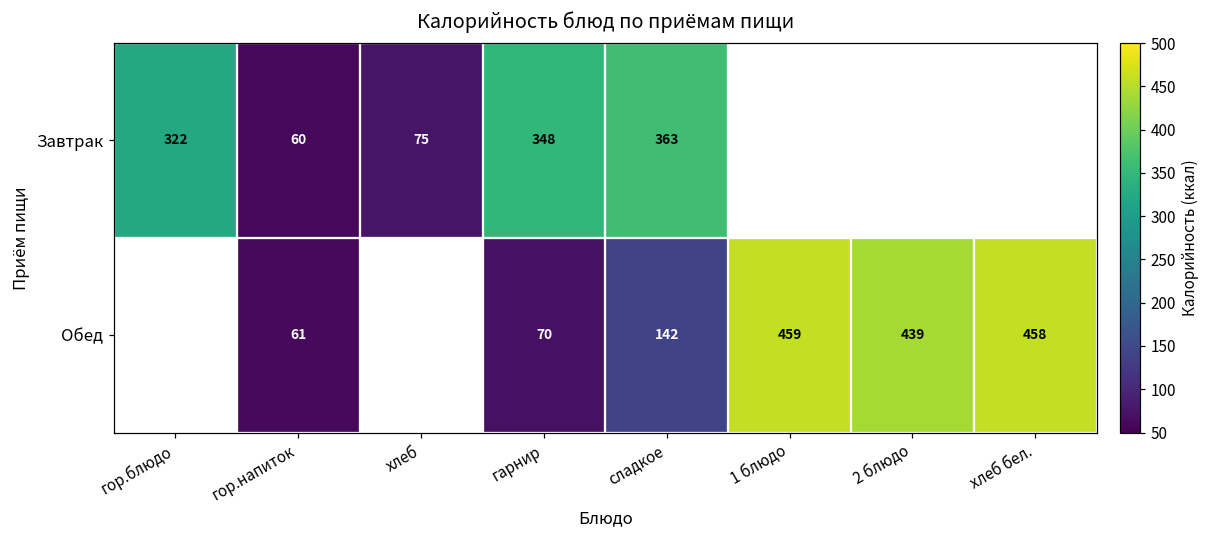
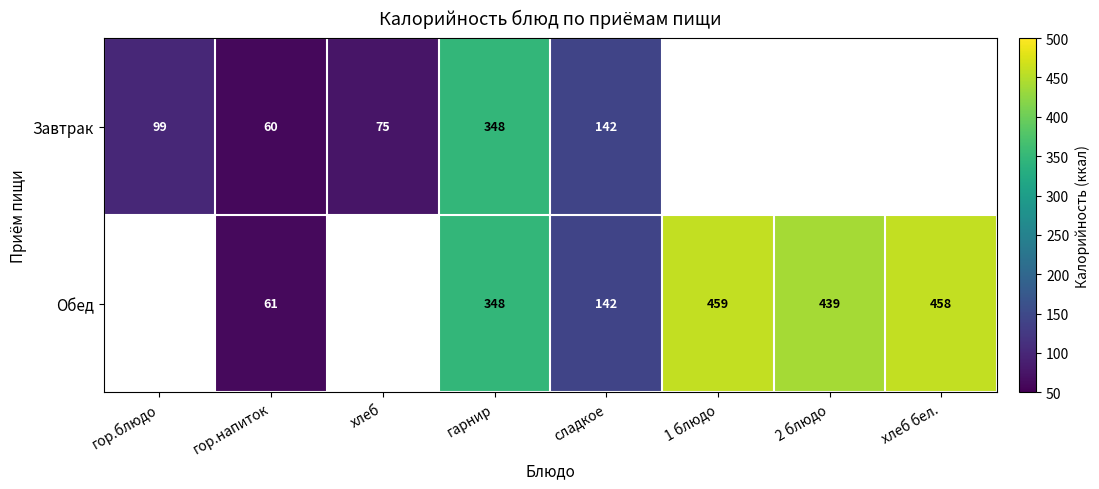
  {
    "Завтрак": {
-     "гор.блюдо": 322,
+     "гор.блюдо": 99,
      "гор.напиток": 60,
      "хлеб": 75,
      "гарнир": 348,
-     "сладкое": 363
+     "сладкое": 142
    },
    "Обед": {
      "гор.напиток": 61,
-     "гарнир": 70,
+     "гарнир": 348,
      "сладкое": 142,
      "1 блюдо": 459,
      "2 блюдо": 439,
      "хлеб бел.": 458
    }
  }
